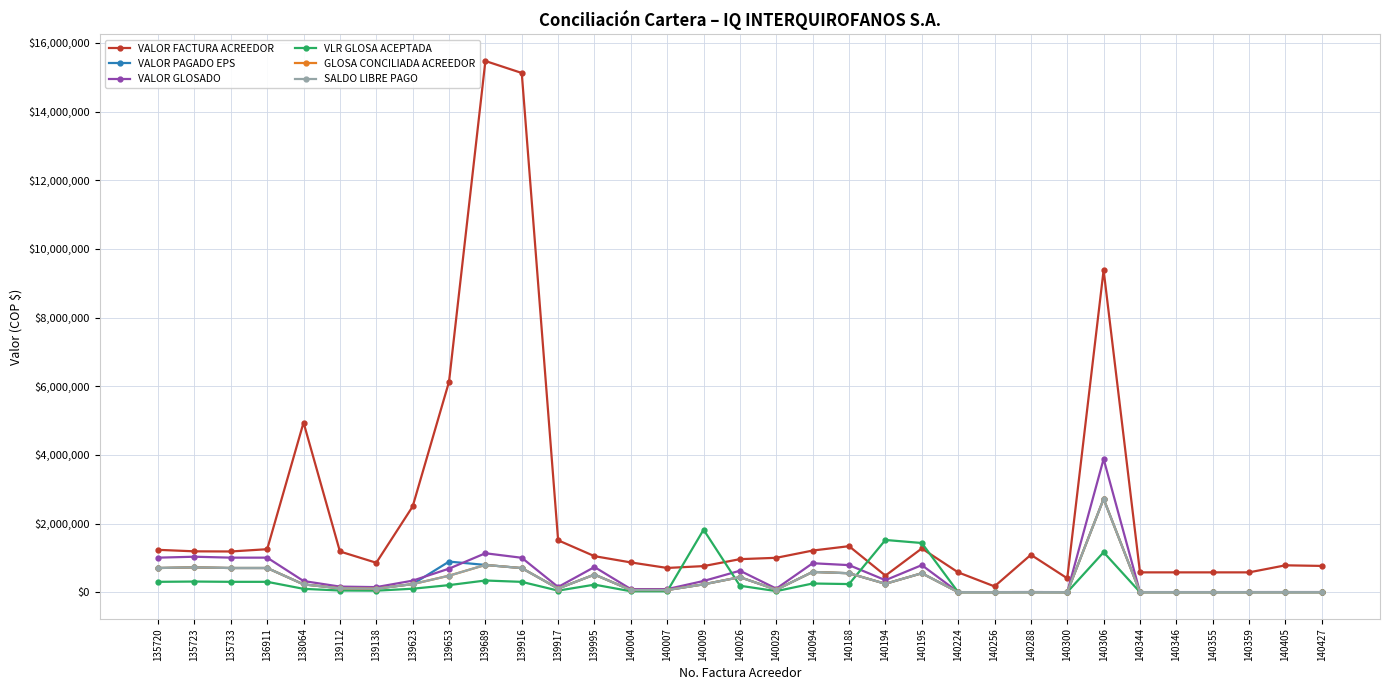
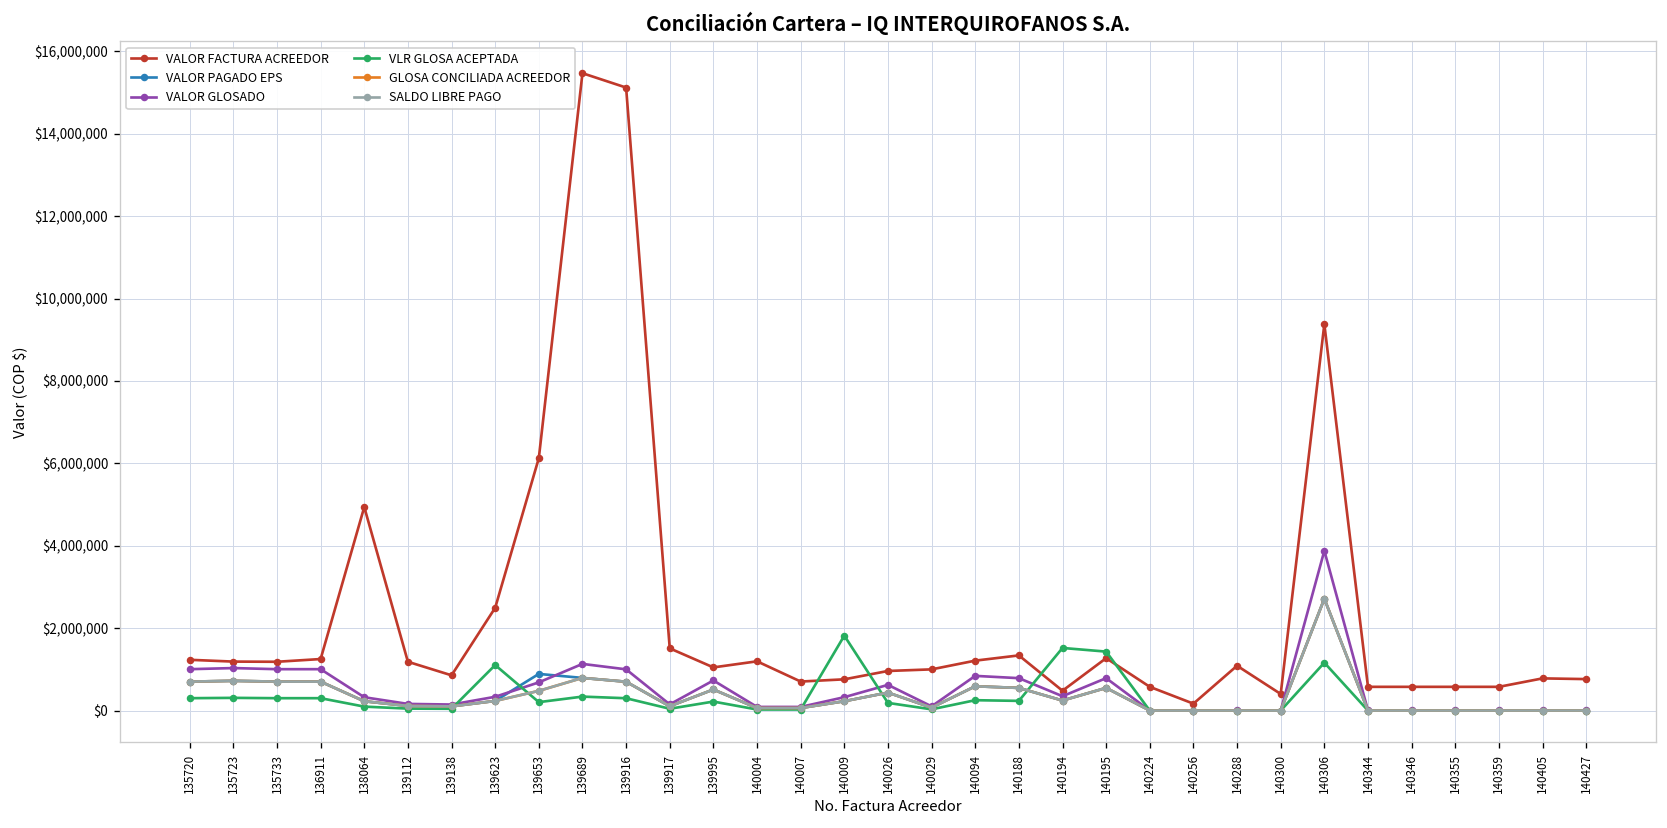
  {
    "VALOR FACTURA ACREEDOR": {
      "135720": "$1,200,000",
      "135723": "$1,200,000",
      "135733": "$1,200,000",
      "136911": "$1,300,000",
      "138064": "$4,900,000",
      "139112": "$1,200,000",
      "139138": "$900,000",
      "139623": "$2,500,000",
      "139653": "$6,100,000",
      "139689": "$15,500,000",
      "139916": "$15,100,000",
      "139917": "$1,500,000",
      "139995": "$1,000,000",
-     "140004": "$900,000",
+     "140004": "$1,200,000",
      "140007": "$700,000",
      "140009": "$800,000",
      "140026": "$1,000,000",
      "140029": "$1,000,000",
      "140094": "$1,200,000",
      "140188": "$1,300,000",
      "140194": "$500,000",
      "140195": "$1,300,000",
      "140224": "$600,000",
      "140256": "$200,000",
      "140288": "$1,100,000",
      "140300": "$400,000",
      "140306": "$9,400,000",
      "140344": "$600,000",
      "140346": "$600,000",
      "140355": "$600,000",
      "140359": "$600,000",
      "140405": "$800,000",
      "140427": "$800,000"
    },
    "VALOR PAGADO EPS": {
      "139653": "$900,000"
    },
    "VALOR GLOSADO": {
      "135720": "$1,000,000",
      "135723": "$1,000,000",
      "135733": "$1,000,000",
      "136911": "$1,000,000",
      "138064": "$300,000",
      "139623": "$300,000",
      "139653": "$700,000",
      "139689": "$1,100,000",
      "139916": "$1,000,000",
      "139995": "$700,000",
      "140009": "$300,000",
      "140026": "$600,000",
      "140094": "$800,000",
      "140188": "$800,000",
      "140194": "$300,000",
      "140195": "$800,000",
      "140306": "$3,900,000"
    },
    "VLR GLOSA ACEPTADA": {
      "135720": "$300,000",
      "135723": "$300,000",
      "135733": "$300,000",
      "136911": "$300,000",
      "138064": "$100,000",
-     "139623": "$100,000",
+     "139623": "$1,100,000",
      "139653": "$200,000",
      "139689": "$300,000",
      "139916": "$300,000",
      "139995": "$200,000",
      "140009": "$1,800,000",
      "140026": "$200,000",
      "140094": "$300,000",
      "140188": "$200,000",
      "140194": "$1,500,000",
      "140195": "$1,400,000",
      "140306": "$1,200,000"
    },
    "SALDO LIBRE PAGO": {
      "139653": "$500,000"
    }
  }
